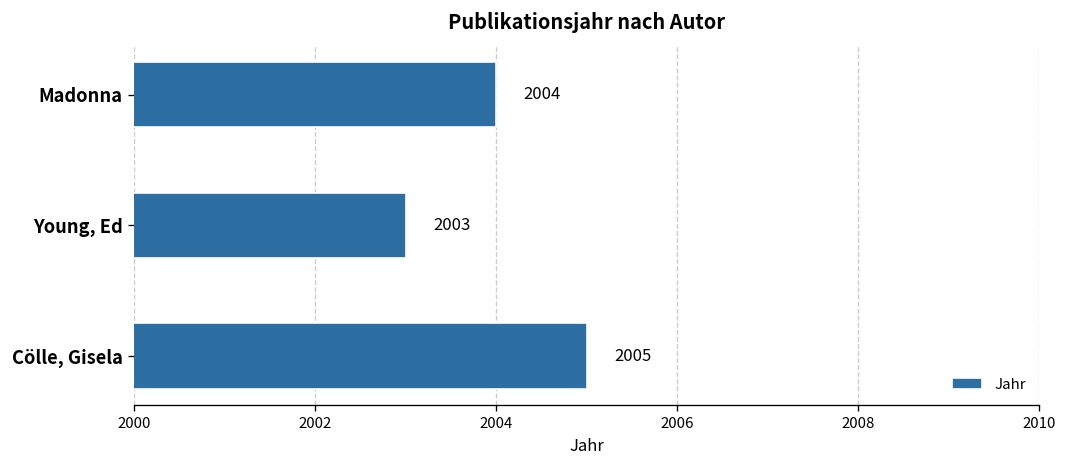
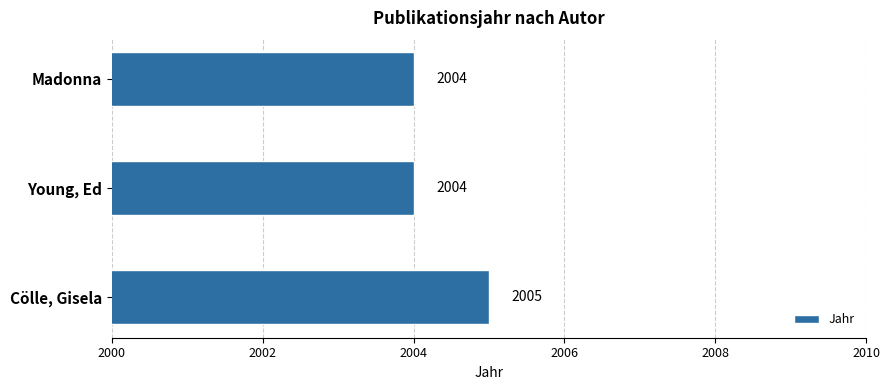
  {
    "Madonna": 2004,
-   "Young, Ed": 2003,
+   "Young, Ed": 2004,
    "Cölle, Gisela": 2005
  }
